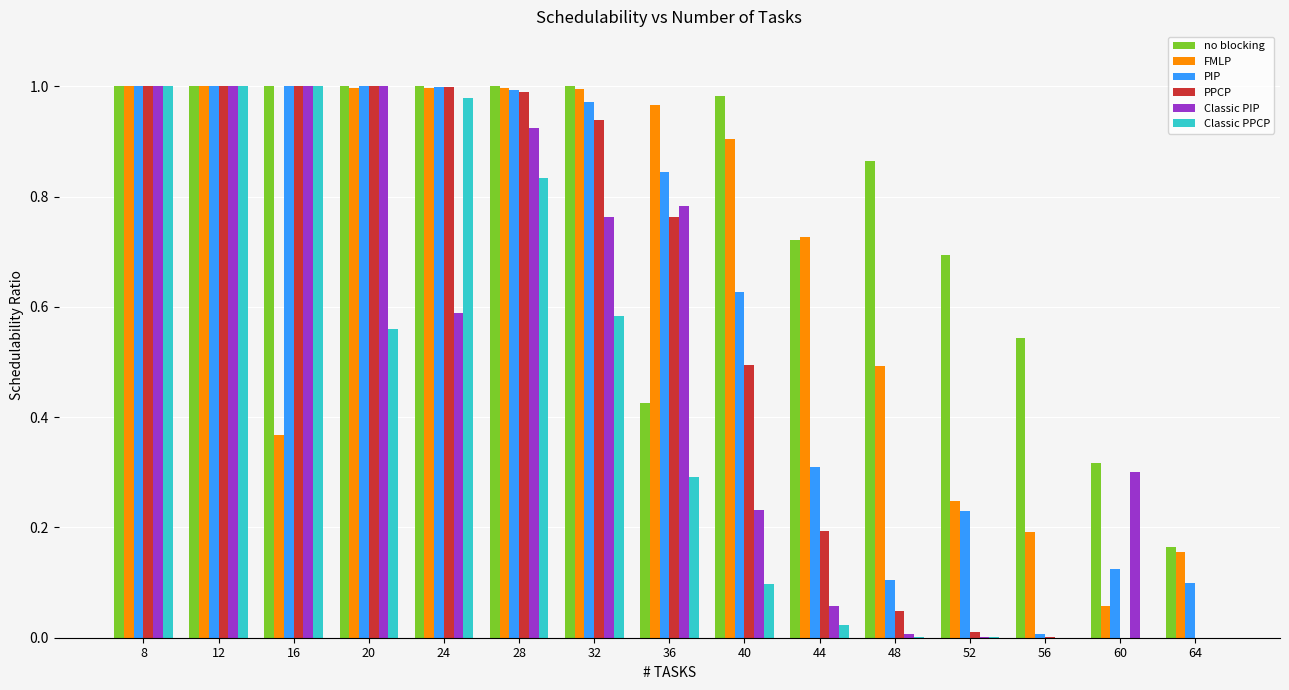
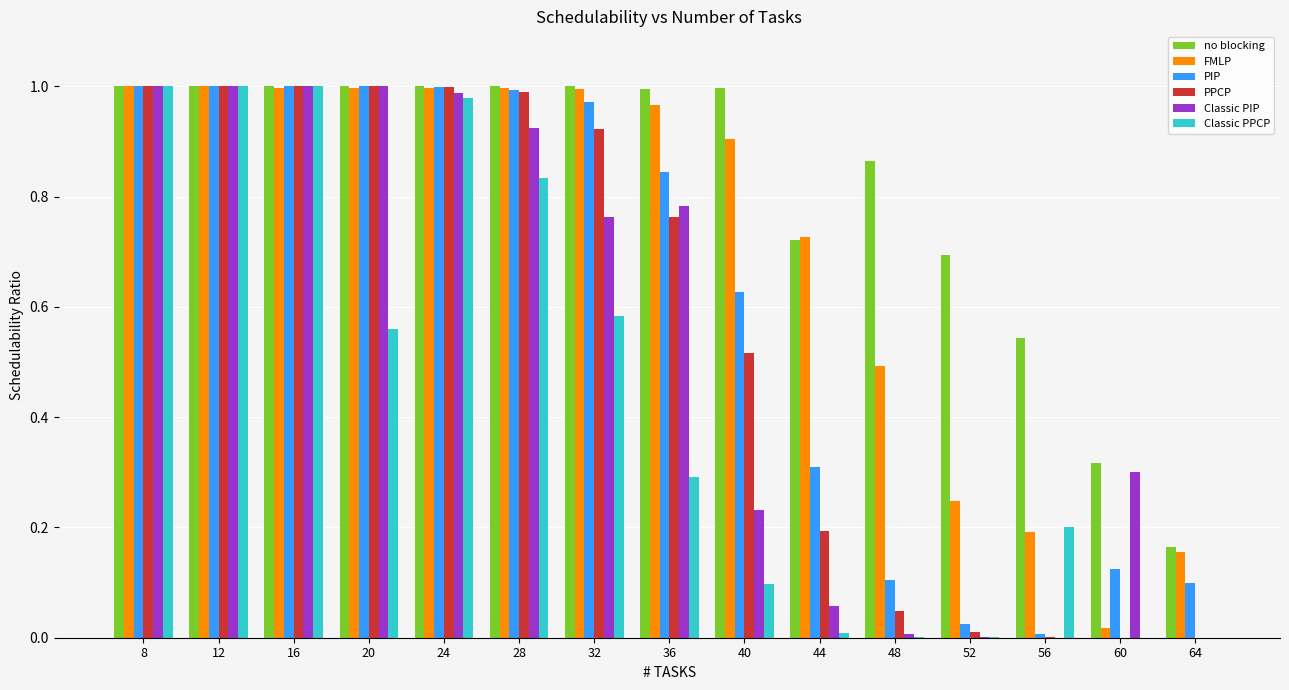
  {
    "no blocking": {
      "8": 1.00,
      "12": 1.00,
      "16": 1.00,
      "20": 1.00,
      "24": 1.00,
      "28": 1.00,
      "32": 1.00,
-     "36": 0.43,
-     "40": 0.98,
+     "36": 1.00,
+     "40": 1.00,
      "44": 0.72,
      "48": 0.86,
      "52": 0.69,
      "56": 0.54,
      "60": 0.32,
      "64": 0.17
    },
    "FMLP": {
      "8": 1.00,
      "12": 1.00,
-     "16": 0.37,
+     "16": 1.00,
      "20": 1.00,
      "24": 1.00,
      "28": 1.00,
      "32": 1.00,
      "36": 0.97,
      "40": 0.91,
      "44": 0.73,
      "48": 0.49,
      "52": 0.25,
      "56": 0.19,
-     "60": 0.06,
+     "60": 0.02,
      "64": 0.16
    },
    "PIP": {
      "8": 1.00,
      "12": 1.00,
      "16": 1.00,
      "20": 1.00,
      "24": 1.00,
      "28": 0.99,
      "32": 0.97,
      "36": 0.84,
      "40": 0.63,
      "44": 0.31,
      "48": 0.11,
-     "52": 0.23,
+     "52": 0.02,
      "56": 0.01,
      "60": 0.12,
      "64": 0.10
    },
    "PPCP": {
      "8": 1.00,
      "12": 1.00,
      "16": 1.00,
      "20": 1.00,
      "24": 1.00,
      "28": 0.99,
-     "32": 0.94,
+     "32": 0.92,
      "36": 0.76,
-     "40": 0.50,
+     "40": 0.52,
      "44": 0.19,
      "48": 0.05,
      "52": 0.01,
      "60": 0.00,
      "64": 0.00
    },
    "Classic PIP": {
      "8": 1.00,
      "12": 1.00,
      "16": 1.00,
      "20": 1.00,
-     "24": 0.59,
+     "24": 0.99,
      "28": 0.92,
      "32": 0.76,
      "36": 0.78,
      "40": 0.23,
      "44": 0.06,
      "48": 0.01,
      "56": 0.00,
      "60": 0.30,
      "64": 0.00
    },
    "Classic PPCP": {
      "8": 1.00,
      "12": 1.00,
      "16": 1.00,
      "20": 0.56,
      "24": 0.98,
      "28": 0.83,
      "32": 0.58,
      "36": 0.29,
      "40": 0.10,
-     "44": 0.02,
-     "56": 0.0,
+     "44": 0.01,
+     "56": 0.2,
      "60": 0.00,
      "64": 0.00
    }
  }
